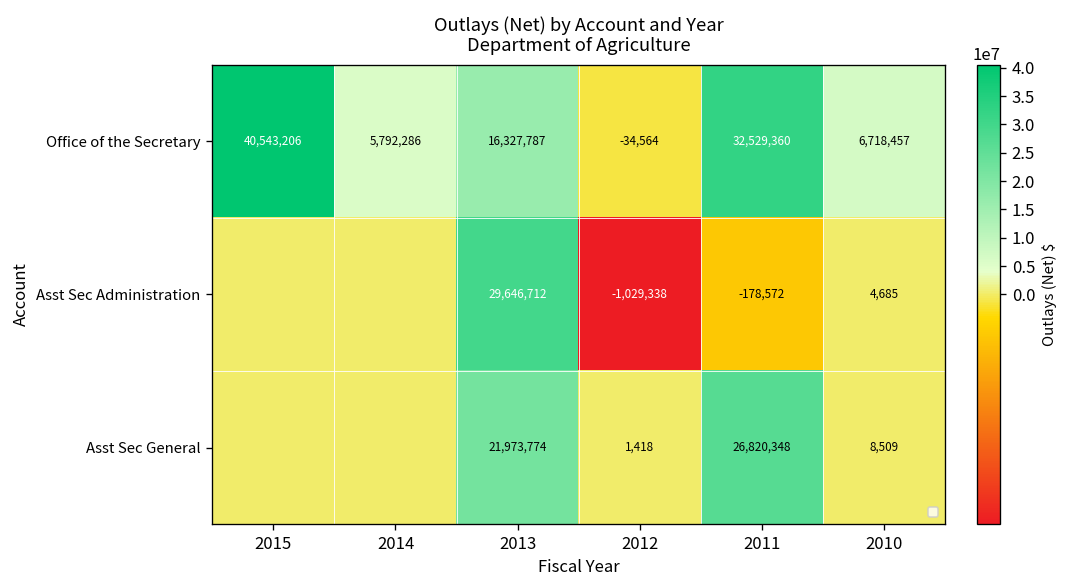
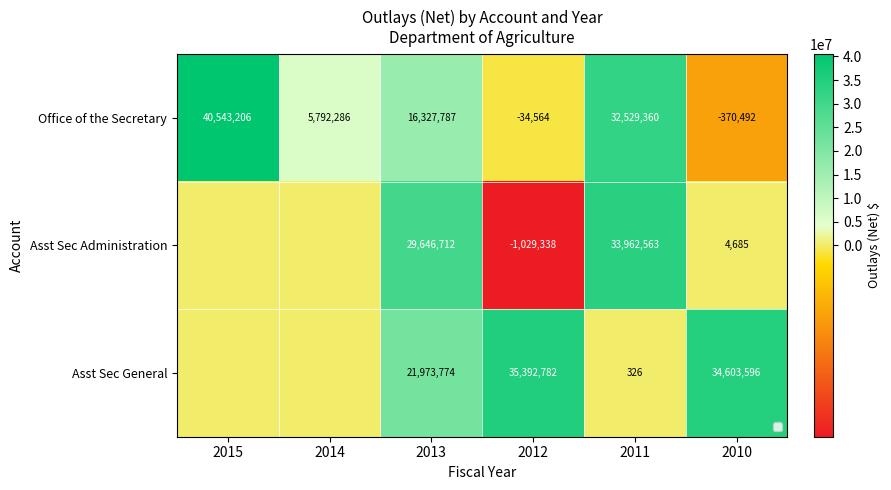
  {
    "Office of the Secretary": {
      "2015": "40,543,206",
      "2014": "5,792,286",
      "2013": "16,327,787",
      "2012": "-34,564",
      "2011": "32,529,360",
-     "2010": "6,718,457"
+     "2010": "-370,492"
    },
    "Asst Sec Administration": {
      "2013": "29,646,712",
      "2012": "-1,029,338",
-     "2011": "-178,572",
+     "2011": "33,962,563",
      "2010": "4,685"
    },
    "Asst Sec General": {
      "2013": "21,973,774",
-     "2012": "1,418",
-     "2011": "26,820,348",
-     "2010": "8,509"
+     "2012": "35,392,782",
+     "2011": "326",
+     "2010": "34,603,596"
    }
  }
